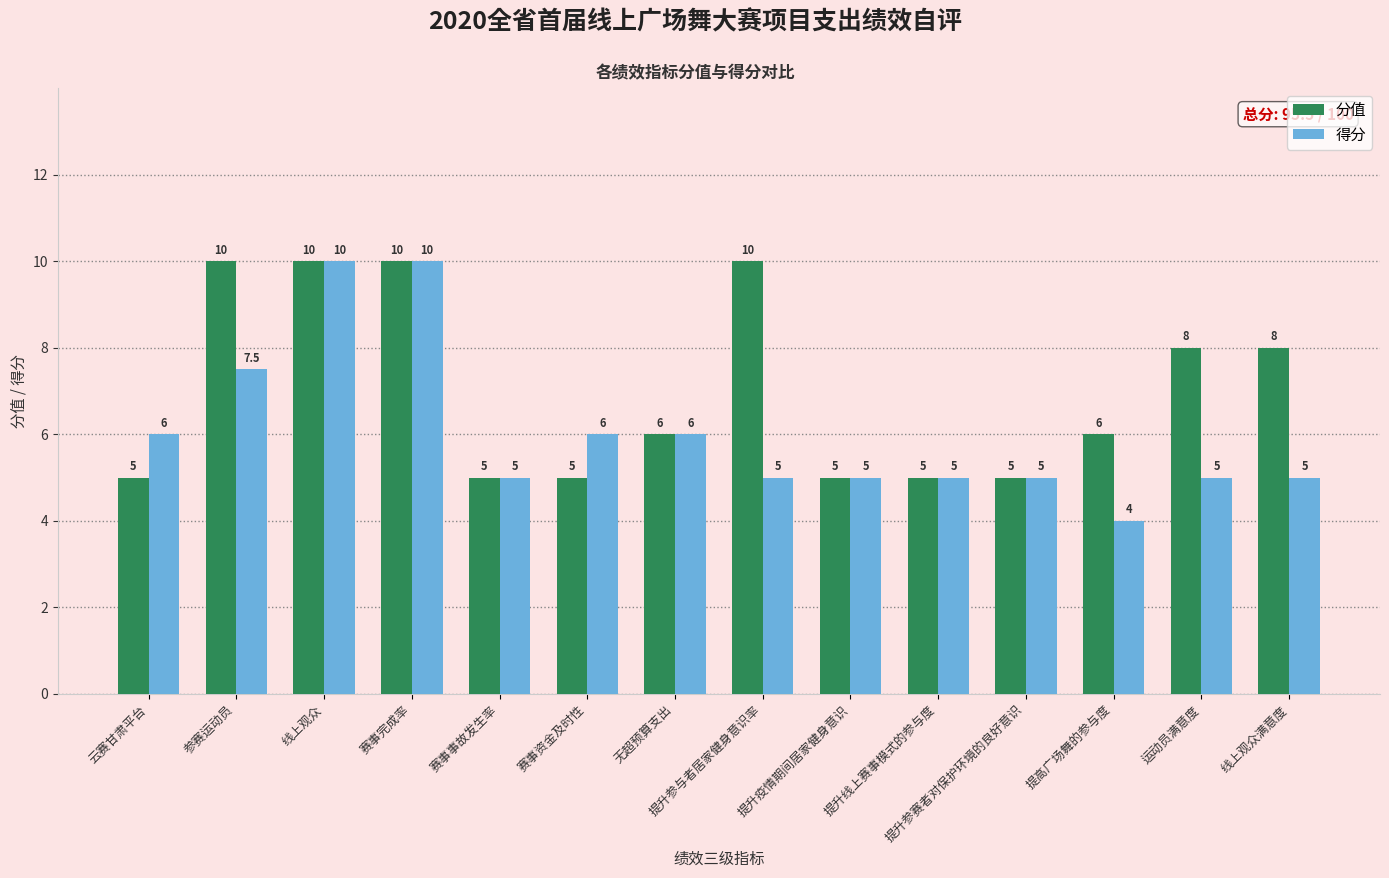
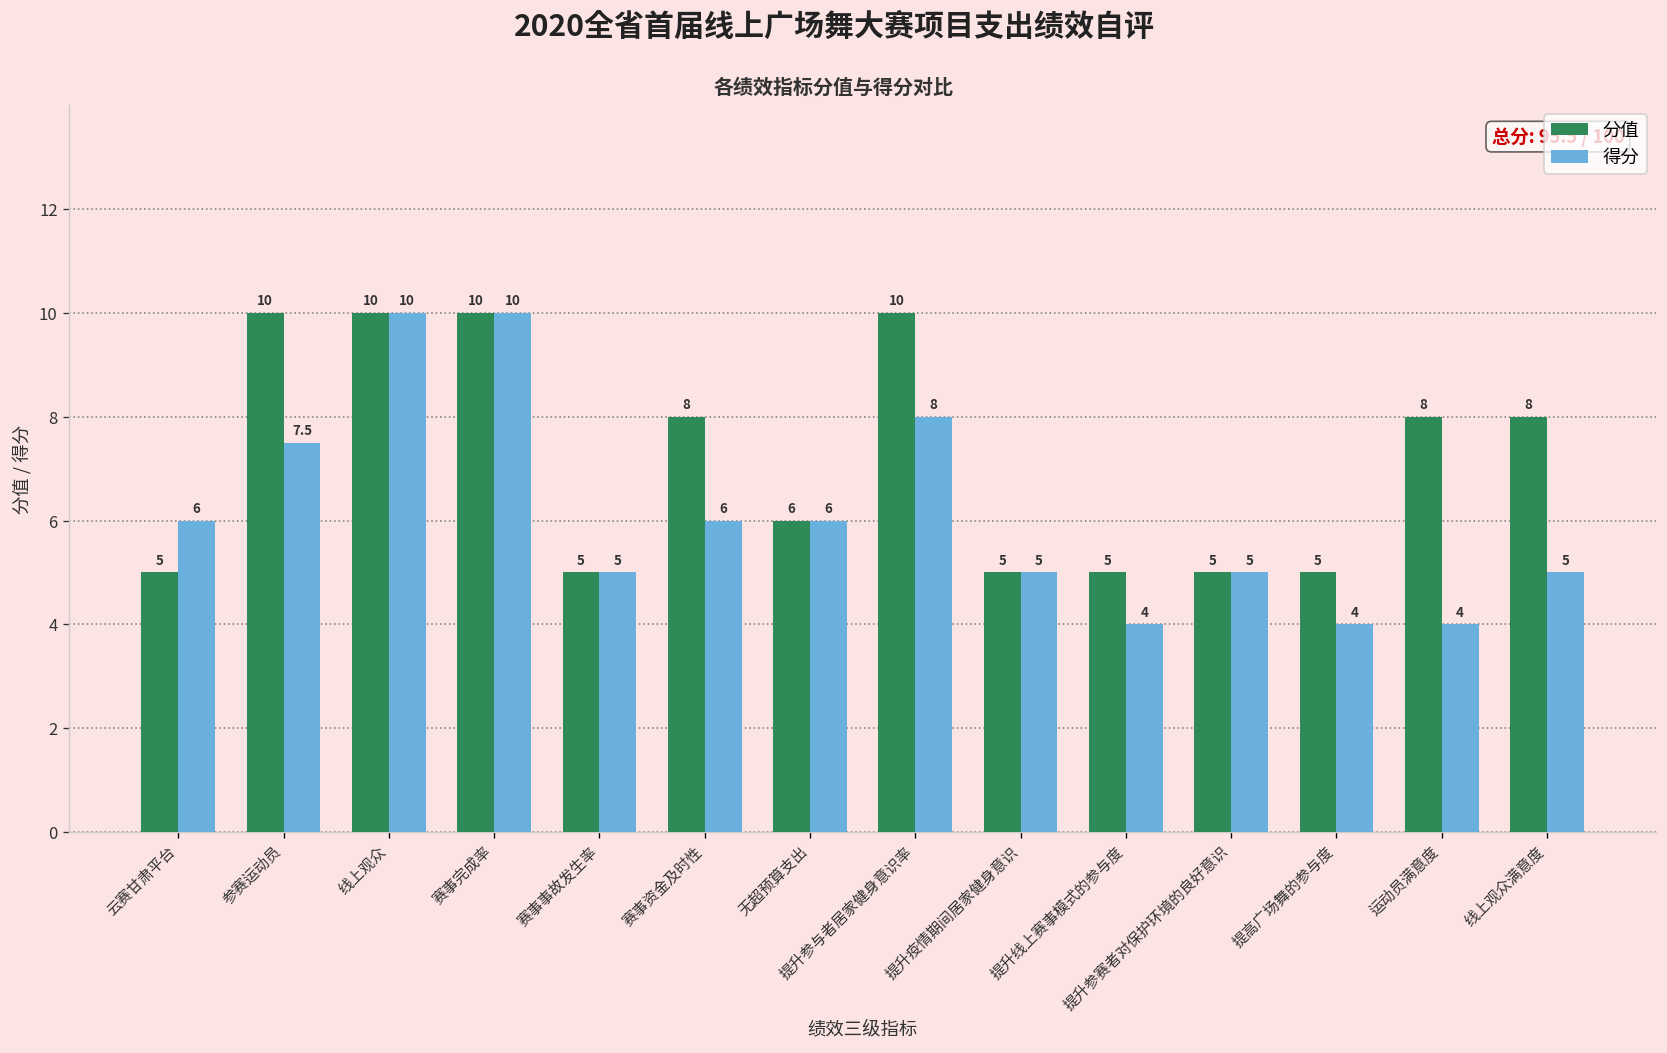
  {
    "分值": {
      "云赛甘肃平台": 5,
      "参赛运动员": 10,
      "线上观众": 10,
      "赛事完成率": 10,
      "赛事事故发生率": 5,
-     "赛事资金及时性": 5,
+     "赛事资金及时性": 8,
      "无超预算支出": 6,
      "提升参与者居家健身意识率": 10,
      "提升疫情期间居家健身意识": 5,
      "提升线上赛事模式的参与度": 5,
      "提升参赛者对保护环境的良好意识": 5,
-     "提高广场舞的参与度": 6,
+     "提高广场舞的参与度": 5,
      "运动员满意度": 8,
      "线上观众满意度": 8
    },
    "得分": {
      "云赛甘肃平台": 6,
      "参赛运动员": 7.5,
      "线上观众": 10,
      "赛事完成率": 10,
      "赛事事故发生率": 5,
      "赛事资金及时性": 6,
      "无超预算支出": 6,
-     "提升参与者居家健身意识率": 5,
+     "提升参与者居家健身意识率": 8,
      "提升疫情期间居家健身意识": 5,
-     "提升线上赛事模式的参与度": 5,
+     "提升线上赛事模式的参与度": 4,
      "提升参赛者对保护环境的良好意识": 5,
      "提高广场舞的参与度": 4,
-     "运动员满意度": 5,
+     "运动员满意度": 4,
      "线上观众满意度": 5
    }
  }
